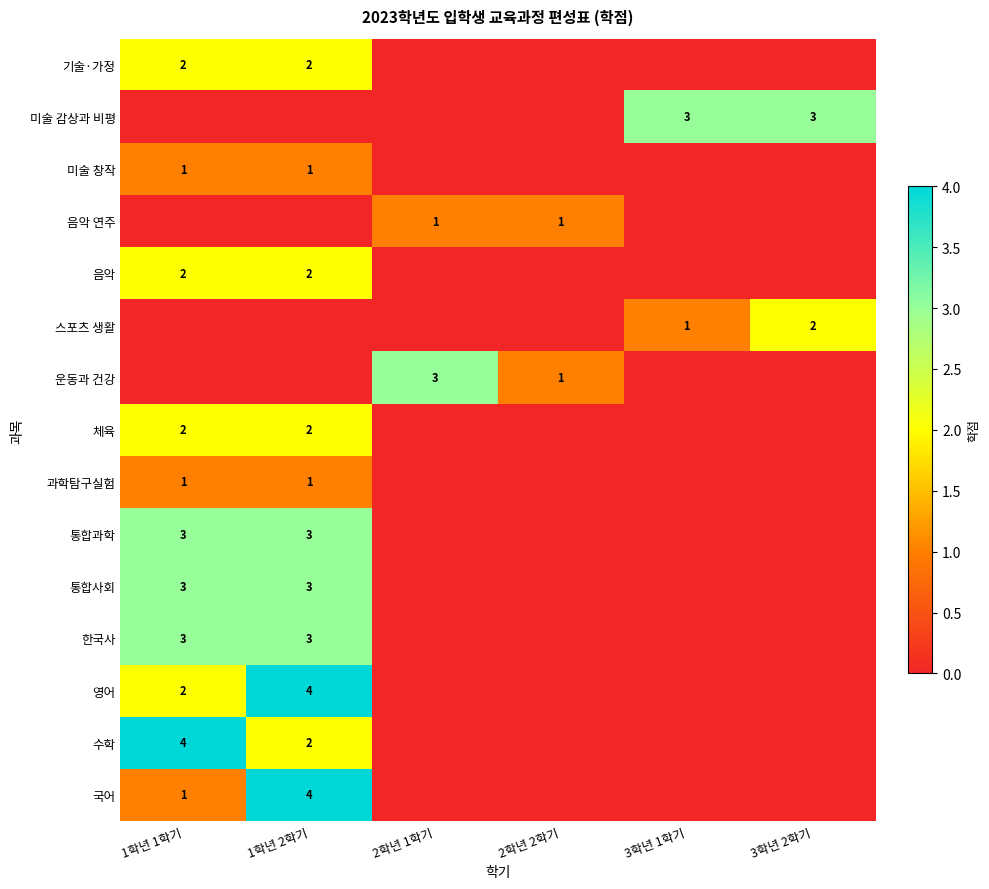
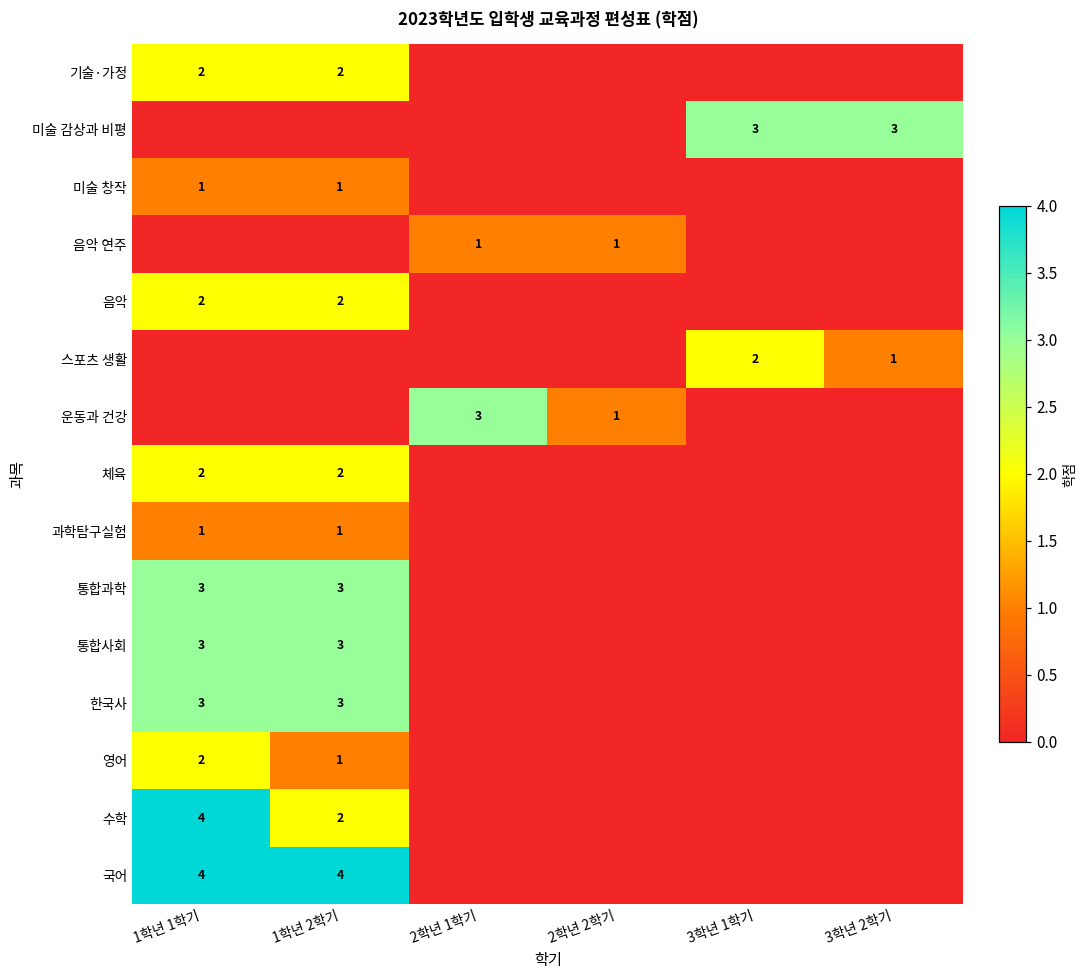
  {
    "기술·가정": {
      "1학년 1학기": 2,
      "1학년 2학기": 2
    },
    "미술 감상과 비평": {
      "3학년 1학기": 3,
      "3학년 2학기": 3
    },
    "미술 창작": {
      "1학년 1학기": 1,
      "1학년 2학기": 1
    },
    "음악 연주": {
      "2학년 1학기": 1,
      "2학년 2학기": 1
    },
    "음악": {
      "1학년 1학기": 2,
      "1학년 2학기": 2
    },
    "스포츠 생활": {
-     "3학년 1학기": 1,
-     "3학년 2학기": 2
+     "3학년 1학기": 2,
+     "3학년 2학기": 1
    },
    "운동과 건강": {
      "2학년 1학기": 3,
      "2학년 2학기": 1
    },
    "체육": {
      "1학년 1학기": 2,
      "1학년 2학기": 2
    },
    "과학탐구실험": {
      "1학년 1학기": 1,
      "1학년 2학기": 1
    },
    "통합과학": {
      "1학년 1학기": 3,
      "1학년 2학기": 3
    },
    "통합사회": {
      "1학년 1학기": 3,
      "1학년 2학기": 3
    },
    "한국사": {
      "1학년 1학기": 3,
      "1학년 2학기": 3
    },
    "영어": {
      "1학년 1학기": 2,
-     "1학년 2학기": 4
+     "1학년 2학기": 1
    },
    "수학": {
      "1학년 1학기": 4,
      "1학년 2학기": 2
    },
    "국어": {
-     "1학년 1학기": 1,
+     "1학년 1학기": 4,
      "1학년 2학기": 4
    }
  }
